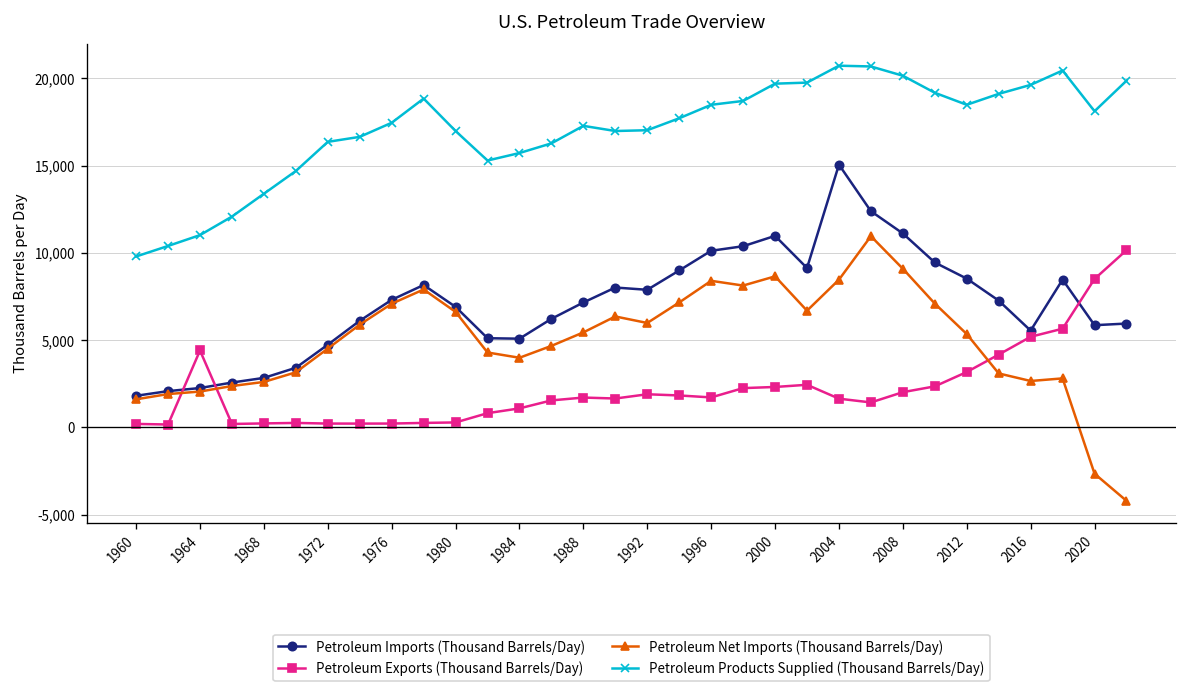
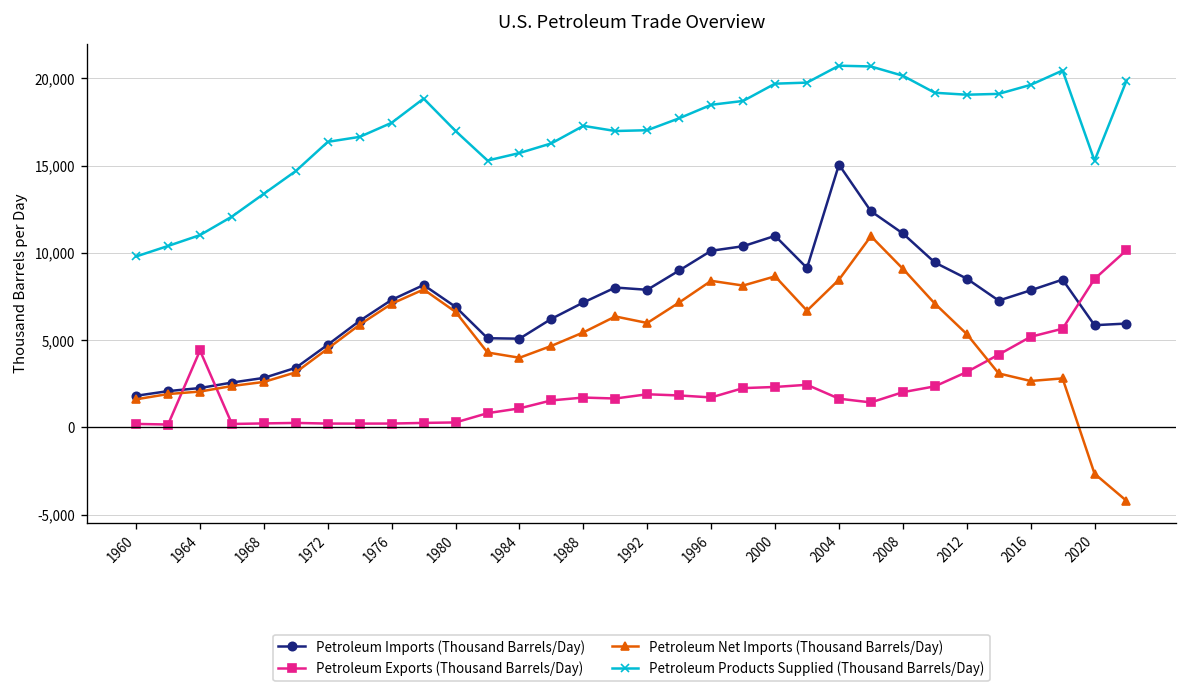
  {
    "Petroleum Imports (Thousand Barrels/Day)": {
      "1960": "1,800",
      "1964": "2,300",
      "1968": "2,800",
      "1972": "4,700",
      "1976": "7,300",
      "1980": "6,900",
      "1984": "5,100",
      "1988": "7,200",
      "1992": "7,900",
      "1996": "10,100",
      "2000": "11,000",
      "2004": "15,100",
      "2008": "11,100",
      "2012": "8,500",
-     "2016": "5,500",
+     "2016": "7,900",
      "2020": "5,900"
    },
    "Petroleum Exports (Thousand Barrels/Day)": {
      "1960": "200",
      "1964": "4,400",
      "1968": "200",
      "1972": "200",
      "1976": "200",
      "1980": "300",
      "1984": "1,100",
      "1988": "1,700",
      "1992": "1,900",
      "1996": "1,700",
      "2000": "2,300",
      "2004": "1,600",
      "2008": "2,000",
      "2012": "3,200",
      "2016": "5,200",
      "2020": "8,500"
    },
    "Petroleum Net Imports (Thousand Barrels/Day)": {
      "1960": "1,600",
      "1964": "2,100",
      "1968": "2,600",
      "1972": "4,500",
      "1976": "7,100",
      "1980": "6,600",
      "1984": "4,000",
      "1988": "5,400",
      "1992": "6,000",
      "1996": "8,400",
      "2000": "8,700",
      "2004": "8,500",
      "2008": "9,100",
      "2012": "5,400",
      "2016": "2,700",
      "2020": "-2,700"
    },
    "Petroleum Products Supplied (Thousand Barrels/Day)": {
      "1960": "9,800",
      "1964": "11,000",
      "1968": "13,400",
      "1972": "16,400",
      "1976": "17,500",
      "1980": "17,000",
      "1984": "15,700",
      "1988": "17,300",
      "1992": "17,000",
      "1996": "18,500",
      "2000": "19,700",
      "2004": "20,700",
      "2008": "20,200",
-     "2012": "18,500",
+     "2012": "19,100",
      "2016": "19,600",
-     "2020": "18,100"
+     "2020": "15,300"
    }
  }
